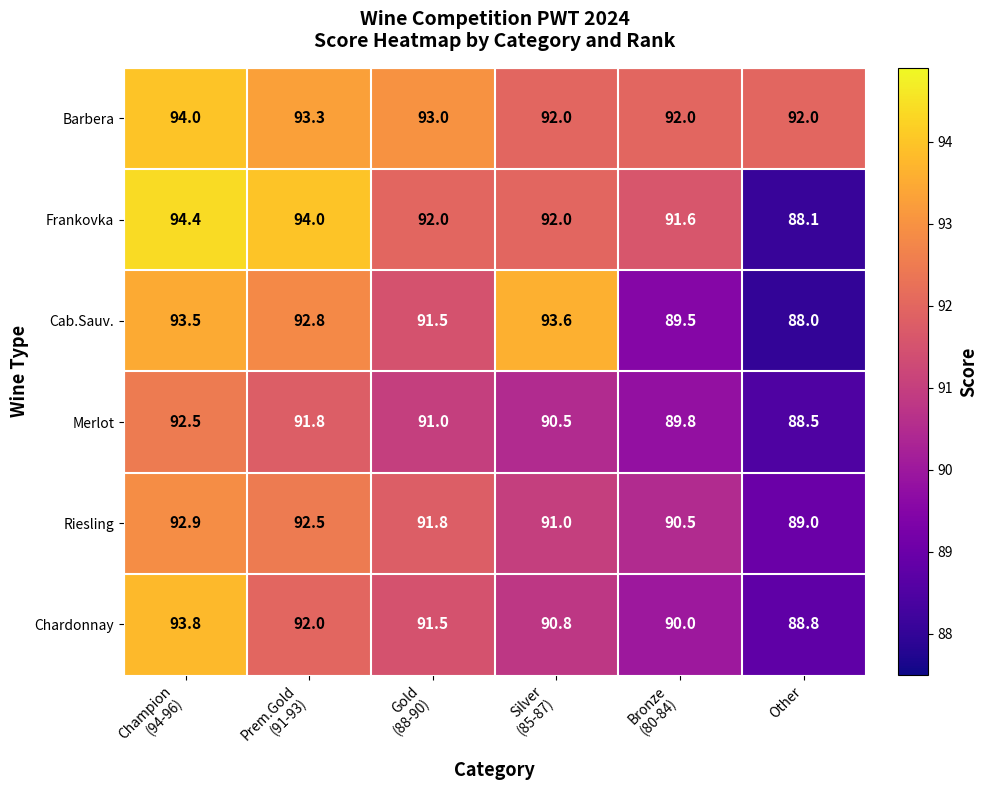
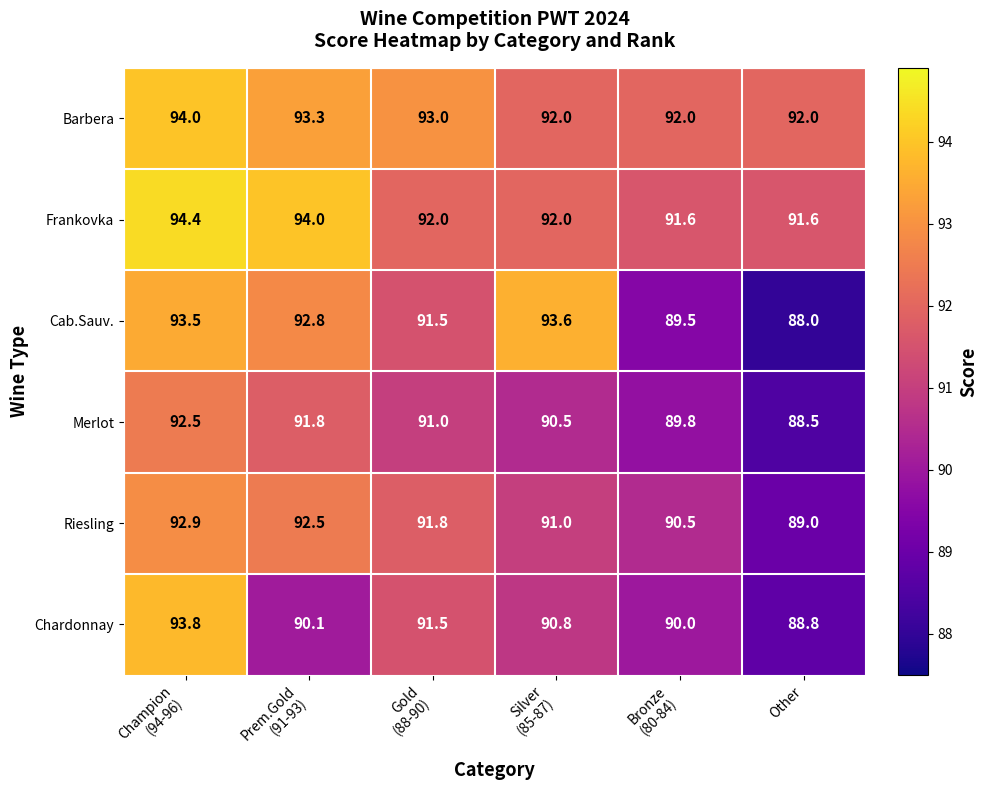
  {
    "Barbera": {
      "Champion (94-96)": 94.0,
      "Prem.Gold (91-93)": 93.3,
      "Gold (88-90)": 93.0,
      "Silver (85-87)": 92.0,
      "Bronze (80-84)": 92.0,
      "Other": 92.0
    },
    "Frankovka": {
      "Champion (94-96)": 94.4,
      "Prem.Gold (91-93)": 94.0,
      "Gold (88-90)": 92.0,
      "Silver (85-87)": 92.0,
      "Bronze (80-84)": 91.6,
-     "Other": 88.1
+     "Other": 91.6
    },
    "Cab.Sauv.": {
      "Champion (94-96)": 93.5,
      "Prem.Gold (91-93)": 92.8,
      "Gold (88-90)": 91.5,
      "Silver (85-87)": 93.6,
      "Bronze (80-84)": 89.5,
      "Other": 88.0
    },
    "Merlot": {
      "Champion (94-96)": 92.5,
      "Prem.Gold (91-93)": 91.8,
      "Gold (88-90)": 91.0,
      "Silver (85-87)": 90.5,
      "Bronze (80-84)": 89.8,
      "Other": 88.5
    },
    "Riesling": {
      "Champion (94-96)": 92.9,
      "Prem.Gold (91-93)": 92.5,
      "Gold (88-90)": 91.8,
      "Silver (85-87)": 91.0,
      "Bronze (80-84)": 90.5,
      "Other": 89.0
    },
    "Chardonnay": {
      "Champion (94-96)": 93.8,
-     "Prem.Gold (91-93)": 92.0,
+     "Prem.Gold (91-93)": 90.1,
      "Gold (88-90)": 91.5,
      "Silver (85-87)": 90.8,
      "Bronze (80-84)": 90.0,
      "Other": 88.8
    }
  }
